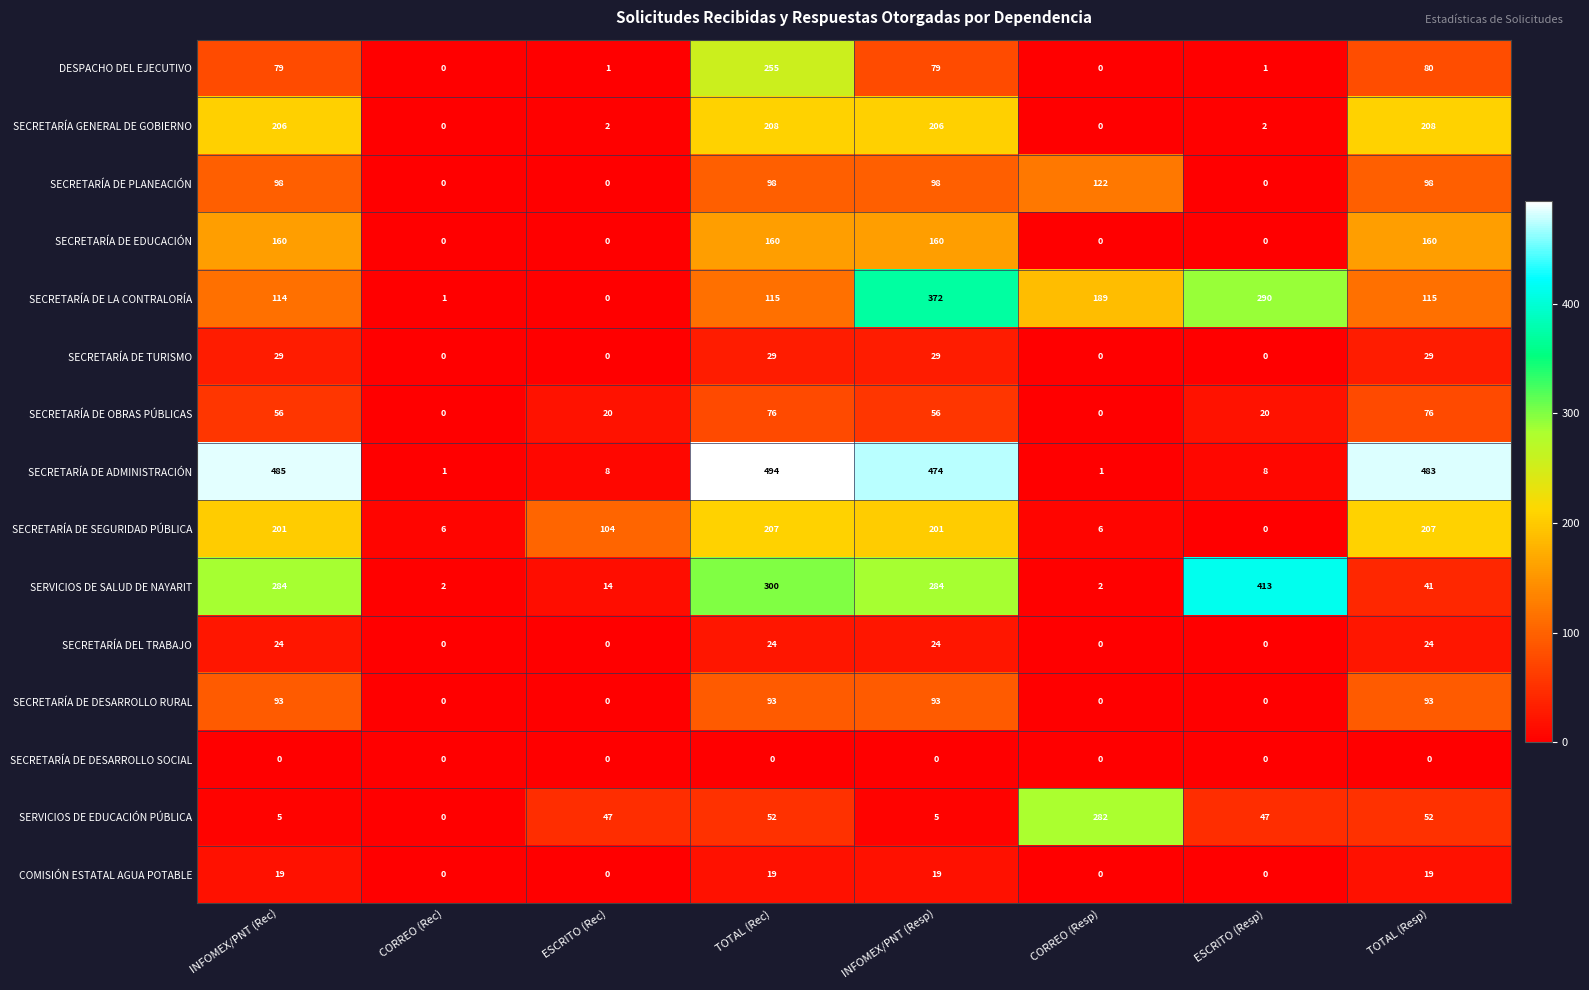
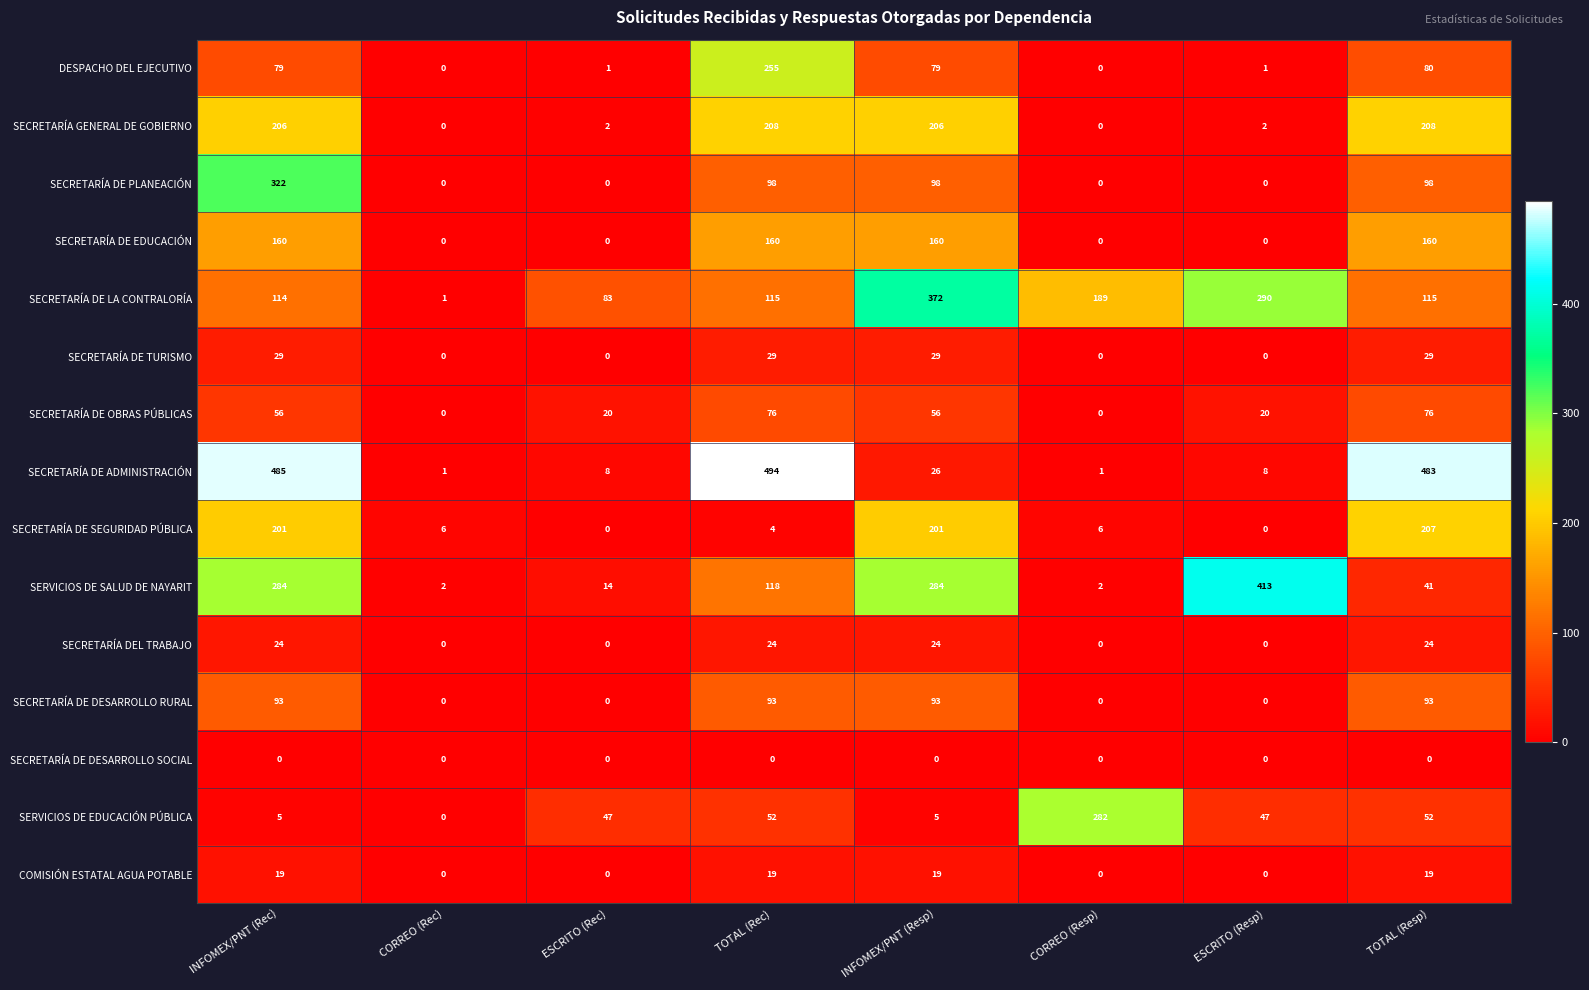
  {
    "DESPACHO DEL EJECUTIVO": {
      "INFOMEX/PNT (Rec)": 79,
      "CORREO (Rec)": 0,
      "ESCRITO (Rec)": 1,
      "TOTAL (Rec)": 255,
      "INFOMEX/PNT (Resp)": 79,
      "CORREO (Resp)": 0,
      "ESCRITO (Resp)": 1,
      "TOTAL (Resp)": 80
    },
    "SECRETARÍA GENERAL DE GOBIERNO": {
      "INFOMEX/PNT (Rec)": 206,
      "CORREO (Rec)": 0,
      "ESCRITO (Rec)": 2,
      "TOTAL (Rec)": 208,
      "INFOMEX/PNT (Resp)": 206,
      "CORREO (Resp)": 0,
      "ESCRITO (Resp)": 2,
      "TOTAL (Resp)": 208
    },
    "SECRETARÍA DE PLANEACIÓN": {
-     "INFOMEX/PNT (Rec)": 98,
+     "INFOMEX/PNT (Rec)": 322,
      "CORREO (Rec)": 0,
      "ESCRITO (Rec)": 0,
      "TOTAL (Rec)": 98,
      "INFOMEX/PNT (Resp)": 98,
-     "CORREO (Resp)": 122,
+     "CORREO (Resp)": 0,
      "ESCRITO (Resp)": 0,
      "TOTAL (Resp)": 98
    },
    "SECRETARÍA DE EDUCACIÓN": {
      "INFOMEX/PNT (Rec)": 160,
      "CORREO (Rec)": 0,
      "ESCRITO (Rec)": 0,
      "TOTAL (Rec)": 160,
      "INFOMEX/PNT (Resp)": 160,
      "CORREO (Resp)": 0,
      "ESCRITO (Resp)": 0,
      "TOTAL (Resp)": 160
    },
    "SECRETARÍA DE LA CONTRALORÍA": {
      "INFOMEX/PNT (Rec)": 114,
      "CORREO (Rec)": 1,
-     "ESCRITO (Rec)": 0,
+     "ESCRITO (Rec)": 83,
      "TOTAL (Rec)": 115,
      "INFOMEX/PNT (Resp)": 372,
      "CORREO (Resp)": 189,
      "ESCRITO (Resp)": 290,
      "TOTAL (Resp)": 115
    },
    "SECRETARÍA DE TURISMO": {
      "INFOMEX/PNT (Rec)": 29,
      "CORREO (Rec)": 0,
      "ESCRITO (Rec)": 0,
      "TOTAL (Rec)": 29,
      "INFOMEX/PNT (Resp)": 29,
      "CORREO (Resp)": 0,
      "ESCRITO (Resp)": 0,
      "TOTAL (Resp)": 29
    },
    "SECRETARÍA DE OBRAS PÚBLICAS": {
      "INFOMEX/PNT (Rec)": 56,
      "CORREO (Rec)": 0,
      "ESCRITO (Rec)": 20,
      "TOTAL (Rec)": 76,
      "INFOMEX/PNT (Resp)": 56,
      "CORREO (Resp)": 0,
      "ESCRITO (Resp)": 20,
      "TOTAL (Resp)": 76
    },
    "SECRETARÍA DE ADMINISTRACIÓN": {
      "INFOMEX/PNT (Rec)": 485,
      "CORREO (Rec)": 1,
      "ESCRITO (Rec)": 8,
      "TOTAL (Rec)": 494,
-     "INFOMEX/PNT (Resp)": 474,
+     "INFOMEX/PNT (Resp)": 26,
      "CORREO (Resp)": 1,
      "ESCRITO (Resp)": 8,
      "TOTAL (Resp)": 483
    },
    "SECRETARÍA DE SEGURIDAD PÚBLICA": {
      "INFOMEX/PNT (Rec)": 201,
      "CORREO (Rec)": 6,
-     "ESCRITO (Rec)": 104,
-     "TOTAL (Rec)": 207,
+     "ESCRITO (Rec)": 0,
+     "TOTAL (Rec)": 4,
      "INFOMEX/PNT (Resp)": 201,
      "CORREO (Resp)": 6,
      "ESCRITO (Resp)": 0,
      "TOTAL (Resp)": 207
    },
    "SERVICIOS DE SALUD DE NAYARIT": {
      "INFOMEX/PNT (Rec)": 284,
      "CORREO (Rec)": 2,
      "ESCRITO (Rec)": 14,
-     "TOTAL (Rec)": 300,
+     "TOTAL (Rec)": 118,
      "INFOMEX/PNT (Resp)": 284,
      "CORREO (Resp)": 2,
      "ESCRITO (Resp)": 413,
      "TOTAL (Resp)": 41
    },
    "SECRETARÍA DEL TRABAJO": {
      "INFOMEX/PNT (Rec)": 24,
      "CORREO (Rec)": 0,
      "ESCRITO (Rec)": 0,
      "TOTAL (Rec)": 24,
      "INFOMEX/PNT (Resp)": 24,
      "CORREO (Resp)": 0,
      "ESCRITO (Resp)": 0,
      "TOTAL (Resp)": 24
    },
    "SECRETARÍA DE DESARROLLO RURAL": {
      "INFOMEX/PNT (Rec)": 93,
      "CORREO (Rec)": 0,
      "ESCRITO (Rec)": 0,
      "TOTAL (Rec)": 93,
      "INFOMEX/PNT (Resp)": 93,
      "CORREO (Resp)": 0,
      "ESCRITO (Resp)": 0,
      "TOTAL (Resp)": 93
    },
    "SECRETARÍA DE DESARROLLO SOCIAL": {
      "INFOMEX/PNT (Rec)": 0,
      "CORREO (Rec)": 0,
      "ESCRITO (Rec)": 0,
      "TOTAL (Rec)": 0,
      "INFOMEX/PNT (Resp)": 0,
      "CORREO (Resp)": 0,
      "ESCRITO (Resp)": 0,
      "TOTAL (Resp)": 0
    },
    "SERVICIOS DE EDUCACIÓN PÚBLICA": {
      "INFOMEX/PNT (Rec)": 5,
      "CORREO (Rec)": 0,
      "ESCRITO (Rec)": 47,
      "TOTAL (Rec)": 52,
      "INFOMEX/PNT (Resp)": 5,
      "CORREO (Resp)": 282,
      "ESCRITO (Resp)": 47,
      "TOTAL (Resp)": 52
    },
    "COMISIÓN ESTATAL AGUA POTABLE": {
      "INFOMEX/PNT (Rec)": 19,
      "CORREO (Rec)": 0,
      "ESCRITO (Rec)": 0,
      "TOTAL (Rec)": 19,
      "INFOMEX/PNT (Resp)": 19,
      "CORREO (Resp)": 0,
      "ESCRITO (Resp)": 0,
      "TOTAL (Resp)": 19
    }
  }
